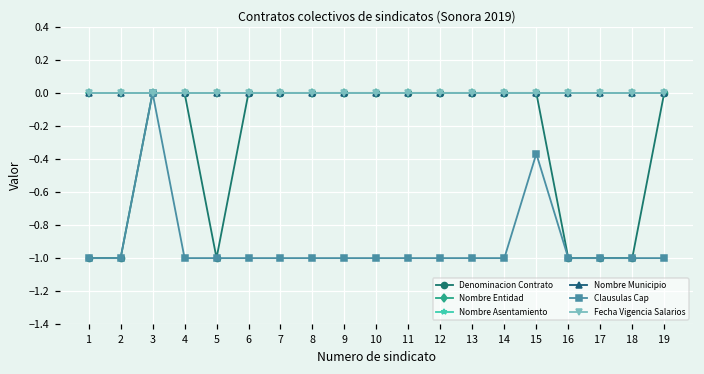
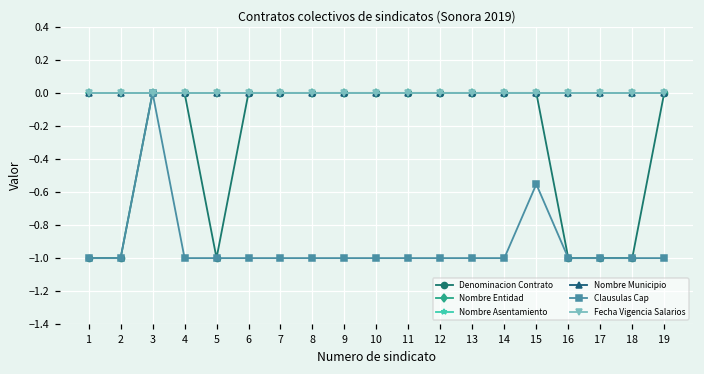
  {
    "Fecha Vigencia Salarios": {
      "1": 0.00,
      "2": 0.00,
      "5": 0.00,
      "16": 0.00,
      "17": 0.00,
      "18": 0.00
    },
    "Clausulas Cap": {
      "4": -1.00,
      "6": -1.00,
      "7": -1.00,
      "8": -1.00,
      "9": -1.00,
      "10": -1.00,
      "11": -1.00,
      "12": -1.00,
      "13": -1.00,
      "14": -1.00,
-     "15": -0.37,
+     "15": -0.55,
      "19": -1.00
    }
  }
